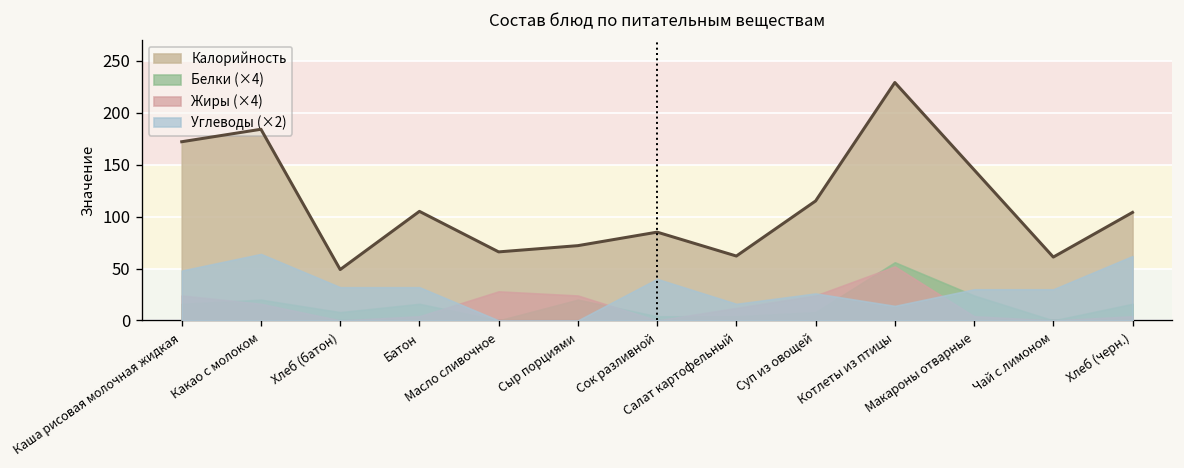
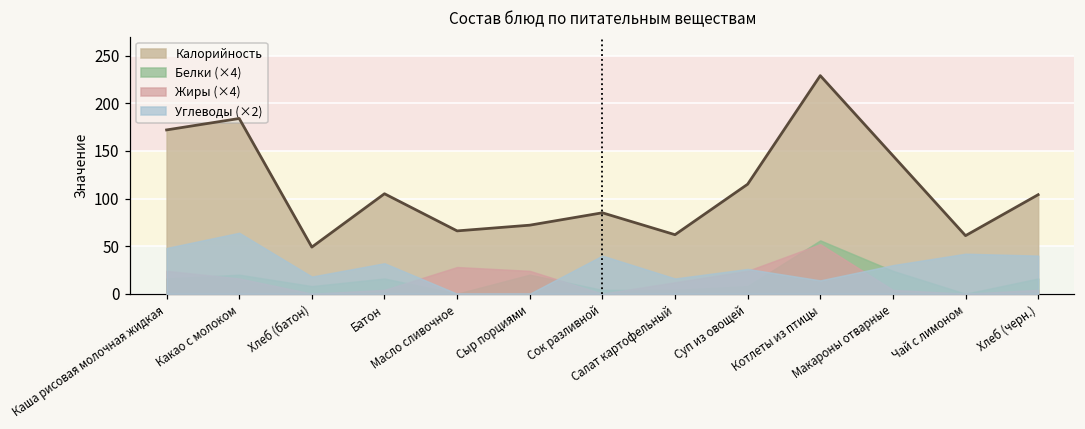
  {
    "Углеводы (×2)": {
      "Каша рисовая молочная жидкая": 50,
      "Какао с молоком": 60,
-     "Хлеб (батон)": 30,
+     "Хлеб (батон)": 20,
      "Батон": 30,
      "Сыр порциями": 0,
      "Сок разливной": 40,
      "Салат картофельный": 20,
      "Котлеты из птицы": 10,
      "Макароны отварные": 30,
-     "Чай с лимоном": 30,
-     "Хлеб (черн.)": 60
+     "Чай с лимоном": 40,
+     "Хлеб (черн.)": 40
    }
  }
